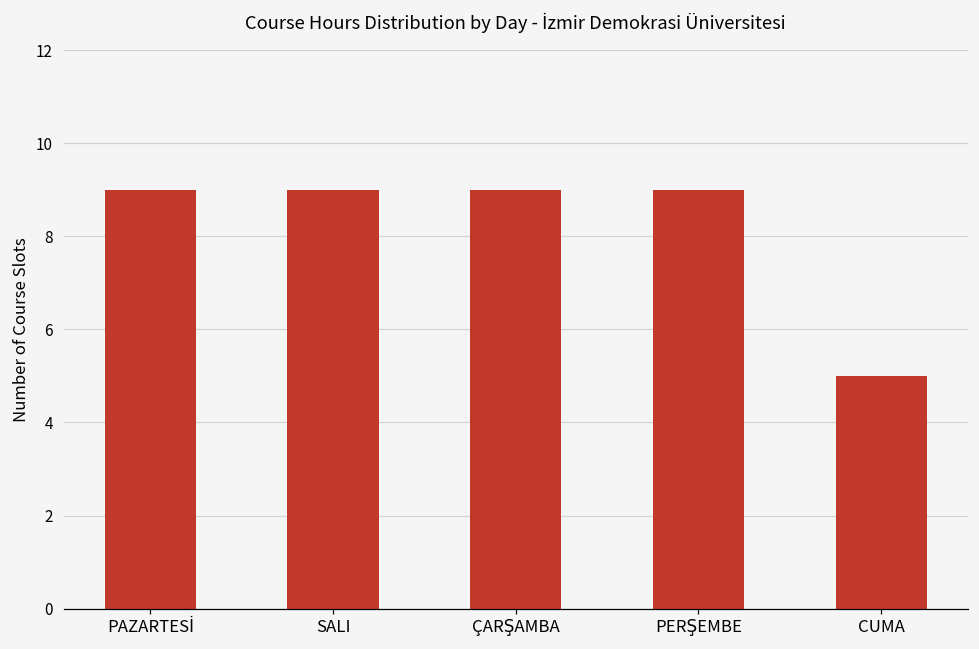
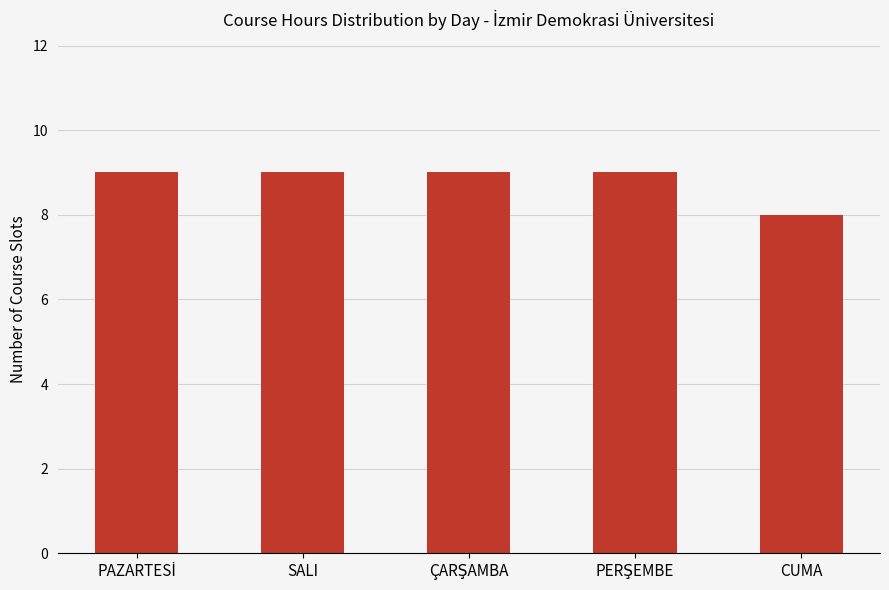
  {
    "PAZARTESİ": 9,
    "SALI": 9,
    "ÇARŞAMBA": 9,
    "PERŞEMBE": 9,
-   "CUMA": 5
+   "CUMA": 8
  }
